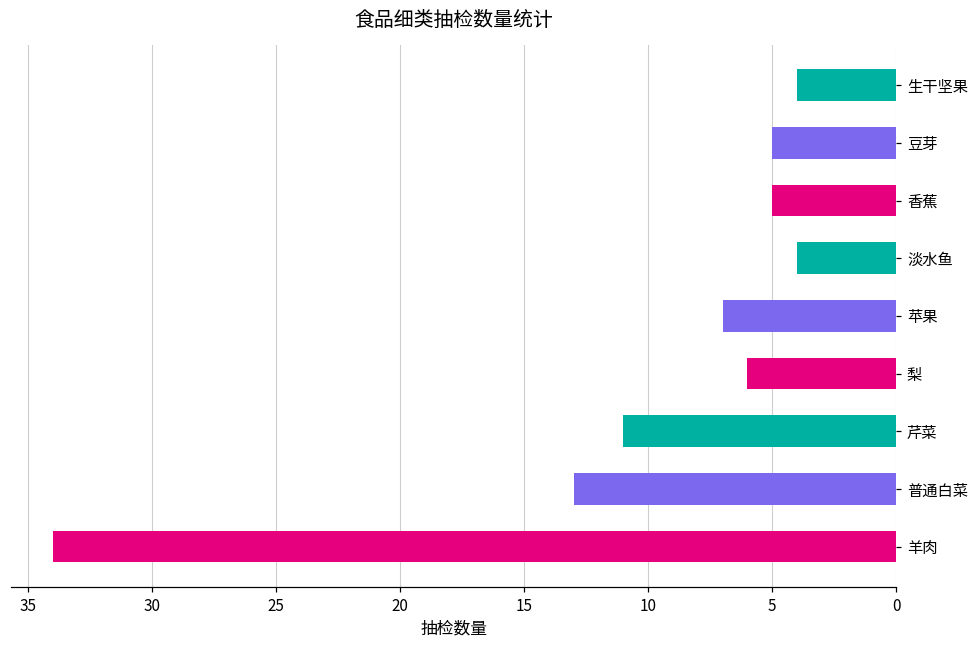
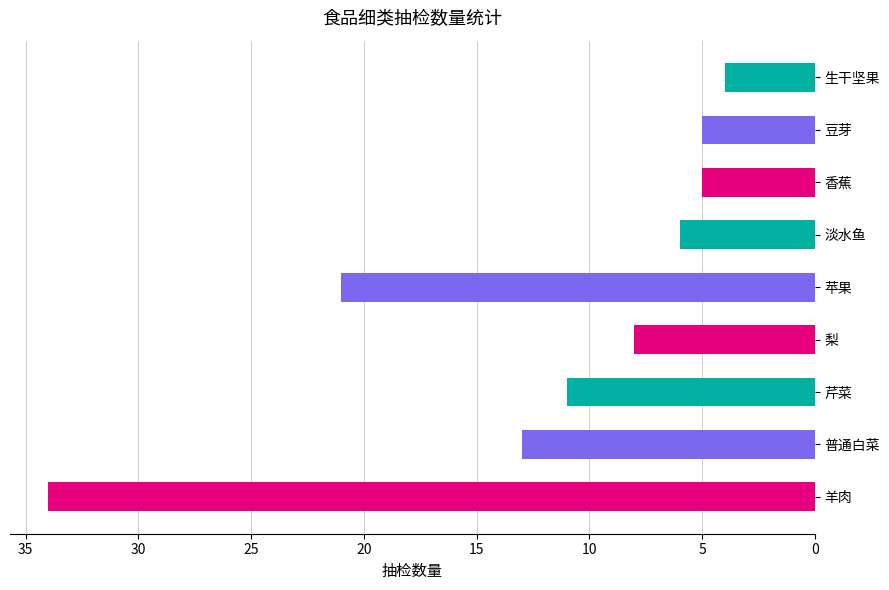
  {
    "生干坚果": 4,
    "豆芽": 5,
    "香蕉": 5,
-   "淡水鱼": 4,
-   "苹果": 7,
-   "梨": 6,
+   "淡水鱼": 6,
+   "苹果": 21,
+   "梨": 8,
    "芹菜": 11,
    "普通白菜": 13,
    "羊肉": 34
  }
